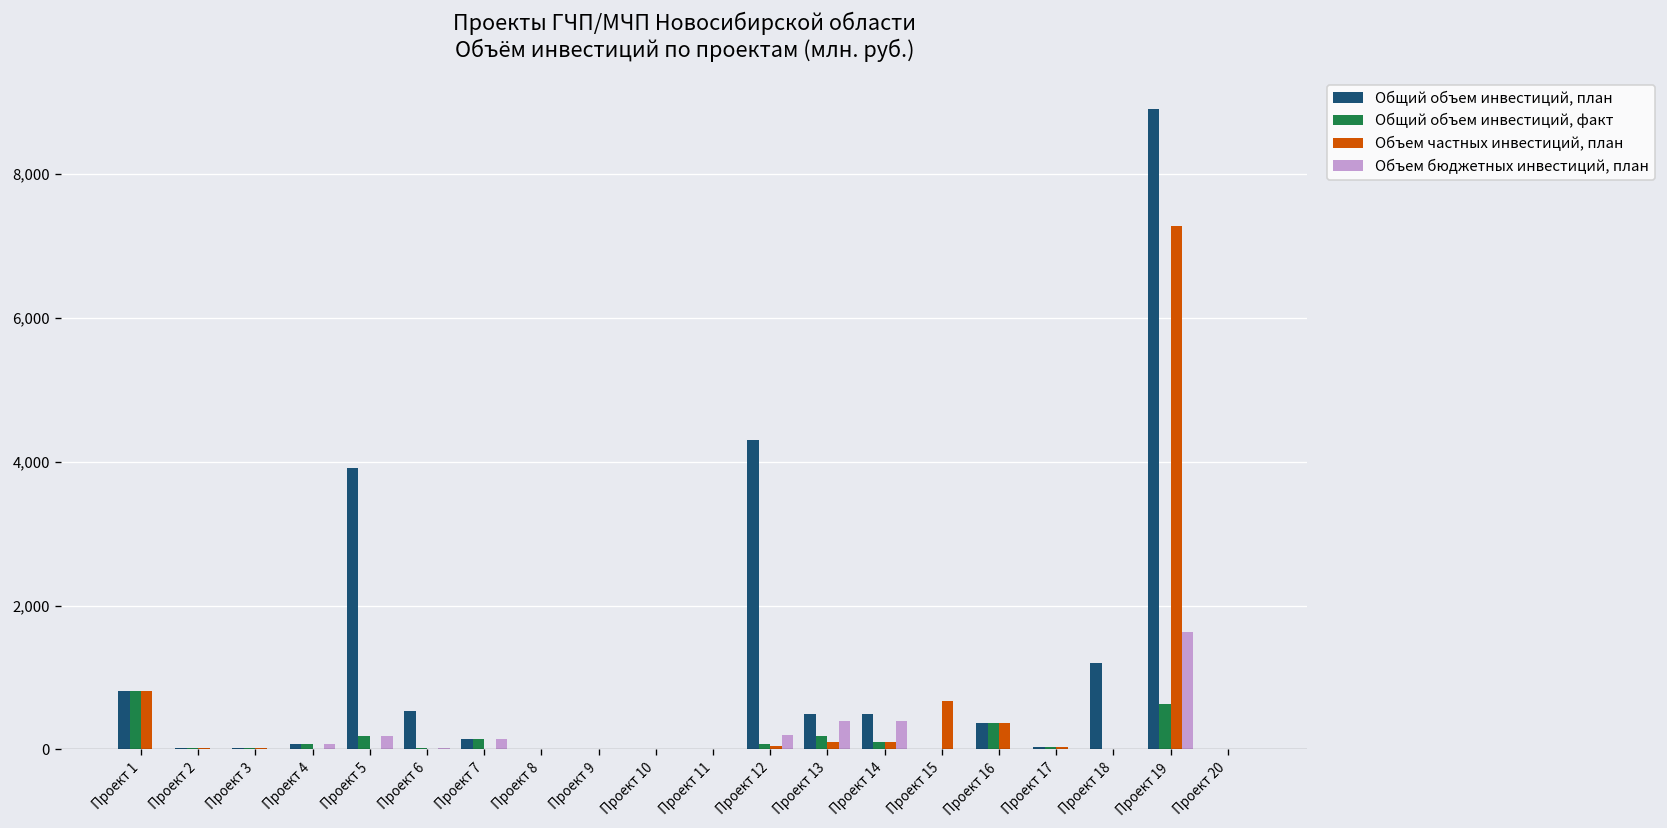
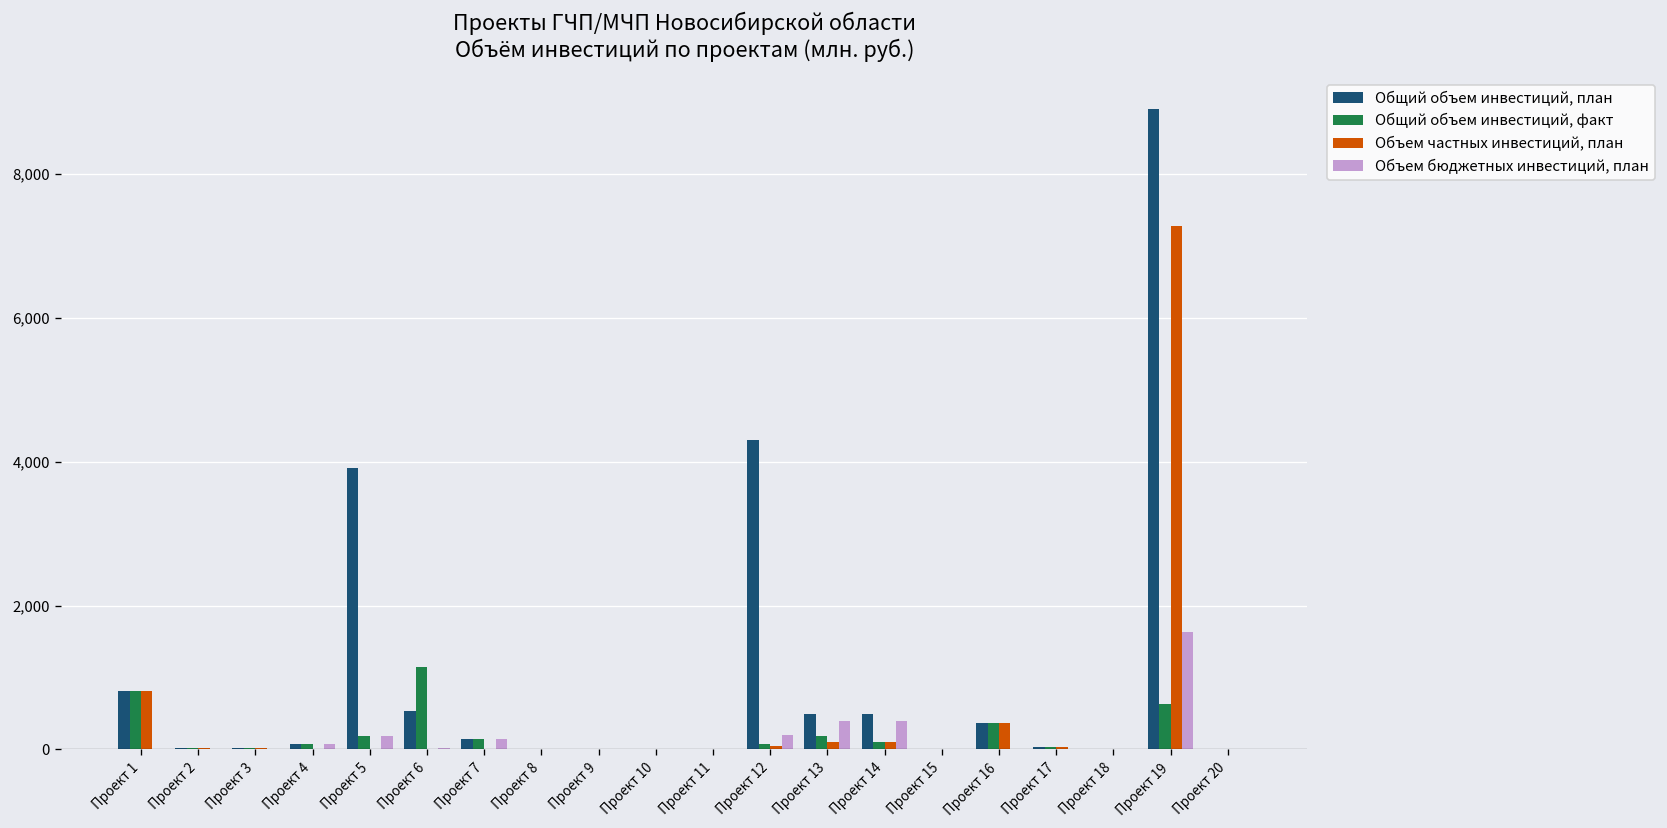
  {
    "Общий объем инвестиций, план": {
      "Проект 1": "800",
      "Проект 4": "100",
      "Проект 5": "3,900",
      "Проект 6": "500",
      "Проект 7": "100",
      "Проект 12": "4,300",
      "Проект 13": "500",
      "Проект 14": "500",
      "Проект 16": "400",
-     "Проект 18": "1,200",
+     "Проект 18": "0",
      "Проект 19": "8,900"
    },
    "Общий объем инвестиций, факт": {
      "Проект 1": "800",
      "Проект 4": "100",
      "Проект 5": "200",
-     "Проект 6": "0",
+     "Проект 6": "1,200",
      "Проект 7": "100",
      "Проект 12": "100",
      "Проект 13": "200",
      "Проект 14": "100",
      "Проект 16": "400",
      "Проект 19": "600"
    },
    "Объем частных инвестиций, план": {
      "Проект 1": "800",
      "Проект 4": "0",
      "Проект 5": "0",
      "Проект 6": "0",
      "Проект 7": "0",
      "Проект 12": "0",
      "Проект 13": "100",
      "Проект 14": "100",
-     "Проект 15": "700",
+     "Проект 15": "0",
      "Проект 16": "400",
      "Проект 19": "7,300"
    },
    "Объем бюджетных инвестиций, план": {
      "Проект 1": "0",
      "Проект 2": "0",
      "Проект 3": "0",
      "Проект 4": "100",
      "Проект 5": "200",
      "Проект 7": "100",
      "Проект 8": "0",
      "Проект 9": "0",
      "Проект 10": "0",
      "Проект 11": "0",
      "Проект 12": "200",
      "Проект 13": "400",
      "Проект 14": "400",
      "Проект 15": "0",
      "Проект 16": "0",
      "Проект 17": "0",
      "Проект 18": "0",
      "Проект 19": "1,600"
    }
  }
